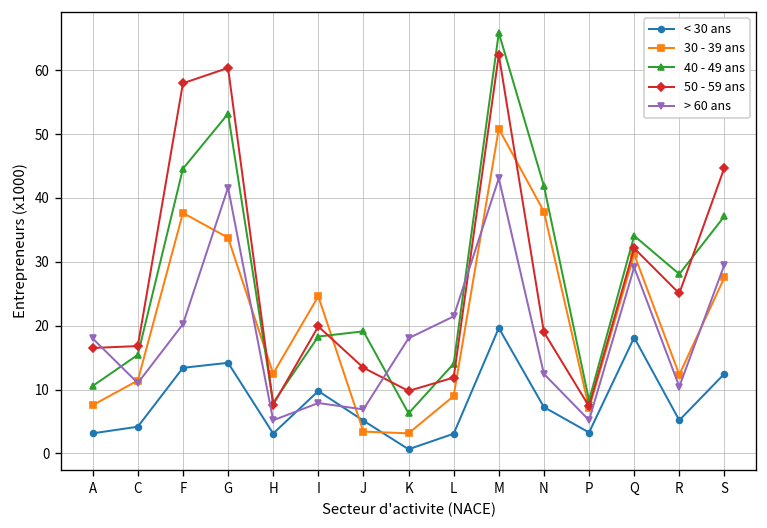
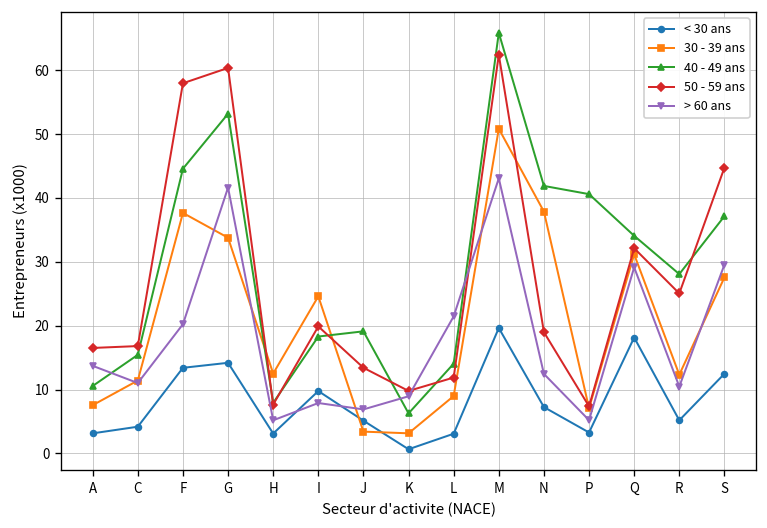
  {
    "< 30 ans": {
      "A": 3,
      "C": 4,
      "F": 13,
      "G": 14,
      "H": 3,
      "I": 10,
      "J": 5,
      "K": 1,
      "L": 3,
      "M": 20,
      "N": 7,
      "P": 3,
      "Q": 18,
      "R": 5,
      "S": 12
    },
    "30 - 39 ans": {
      "A": 8,
      "F": 38,
      "G": 34,
      "H": 13,
      "I": 25,
      "J": 3,
      "K": 3,
      "L": 9,
      "M": 51,
      "N": 38,
      "Q": 31,
      "R": 12,
      "S": 28
    },
    "40 - 49 ans": {
      "A": 11,
      "C": 15,
      "F": 45,
      "G": 53,
      "I": 18,
      "J": 19,
      "K": 6,
      "L": 14,
      "M": 66,
      "N": 42,
-     "P": 8,
+     "P": 41,
      "Q": 34,
      "R": 28,
      "S": 37
    },
    "50 - 59 ans": {
      "A": 17,
      "C": 17,
      "F": 58,
      "G": 60,
      "I": 20,
      "J": 13,
      "K": 10,
      "L": 12,
      "M": 62,
      "N": 19,
      "Q": 32,
      "R": 25,
      "S": 45
    },
    "> 60 ans": {
-     "A": 18,
+     "A": 14,
      "F": 20,
      "G": 42,
      "H": 5,
      "I": 8,
      "J": 7,
-     "K": 18,
+     "K": 9,
      "L": 21,
      "M": 43,
      "N": 12,
      "P": 5,
      "Q": 29,
      "R": 10,
      "S": 30
    }
  }
